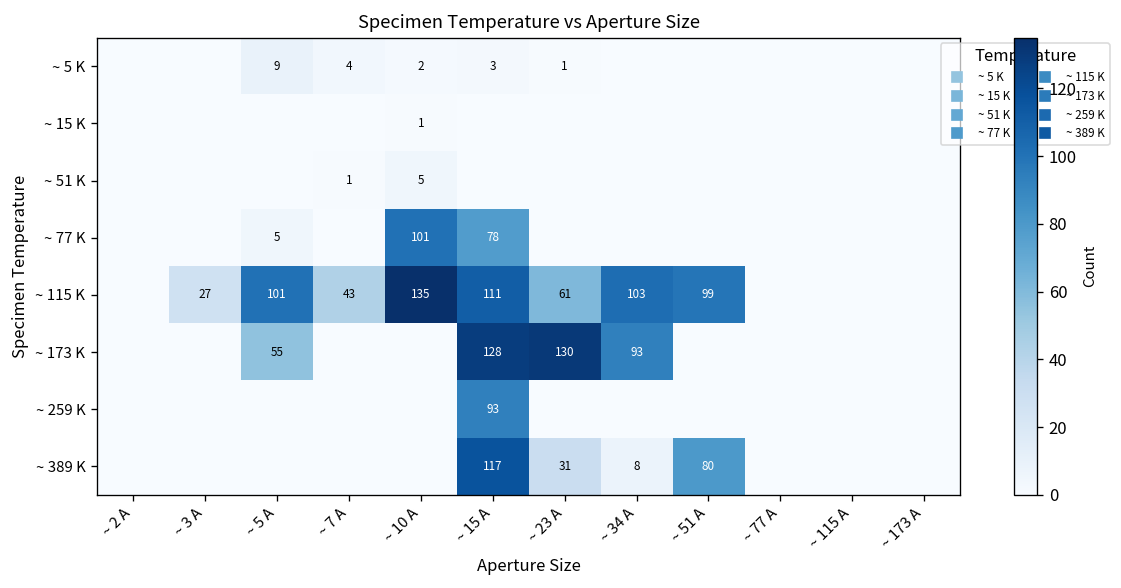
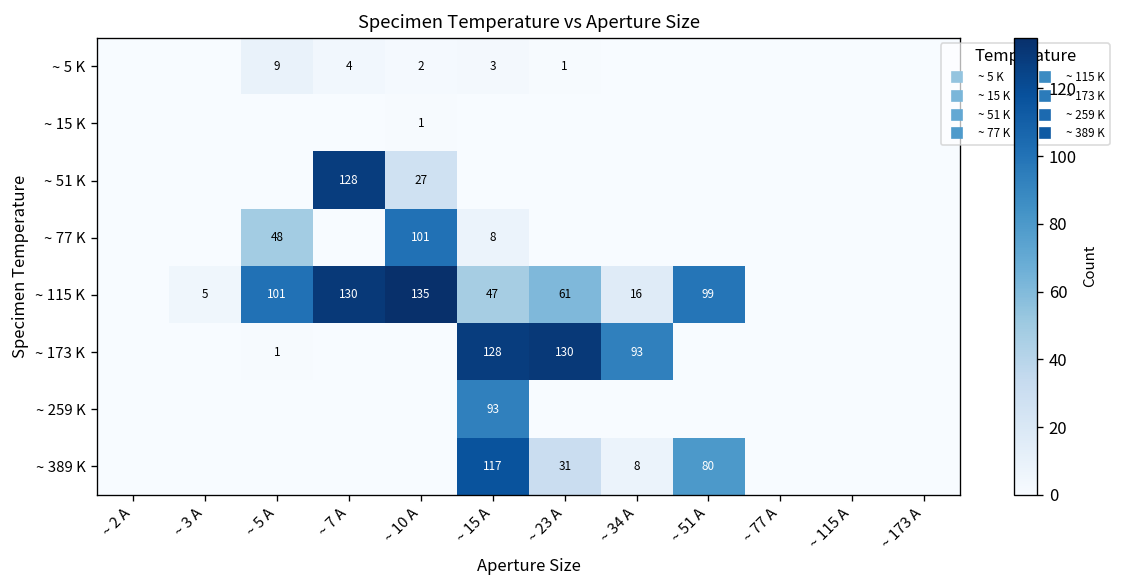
  {
    "~ 5 K": {
      "~ 5 A": 9,
      "~ 7 A": 4,
      "~ 10 A": 2,
      "~ 15 A": 3,
      "~ 23 A": 1
    },
    "~ 15 K": {
      "~ 10 A": 1
    },
    "~ 51 K": {
-     "~ 7 A": 1,
-     "~ 10 A": 5
+     "~ 7 A": 128,
+     "~ 10 A": 27
    },
    "~ 77 K": {
-     "~ 5 A": 5,
+     "~ 5 A": 48,
      "~ 10 A": 101,
-     "~ 15 A": 78
+     "~ 15 A": 8
    },
    "~ 115 K": {
-     "~ 3 A": 27,
+     "~ 3 A": 5,
      "~ 5 A": 101,
-     "~ 7 A": 43,
+     "~ 7 A": 130,
      "~ 10 A": 135,
-     "~ 15 A": 111,
+     "~ 15 A": 47,
      "~ 23 A": 61,
-     "~ 34 A": 103,
+     "~ 34 A": 16,
      "~ 51 A": 99
    },
    "~ 173 K": {
-     "~ 5 A": 55,
+     "~ 5 A": 1,
      "~ 15 A": 128,
      "~ 23 A": 130,
      "~ 34 A": 93
    },
    "~ 259 K": {
      "~ 15 A": 93
    },
    "~ 389 K": {
      "~ 15 A": 117,
      "~ 23 A": 31,
      "~ 34 A": 8,
      "~ 51 A": 80
    }
  }
